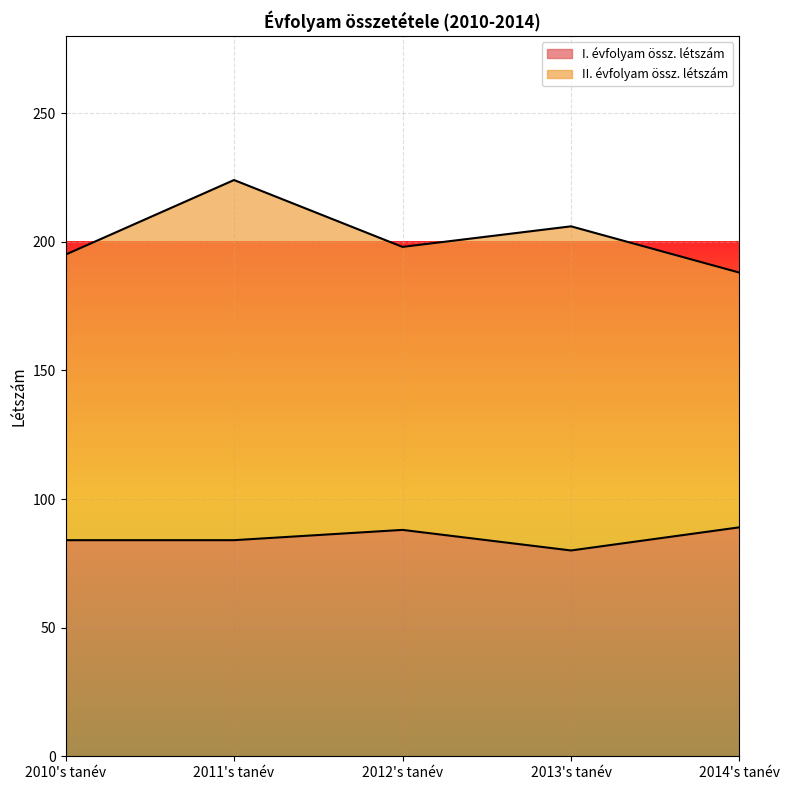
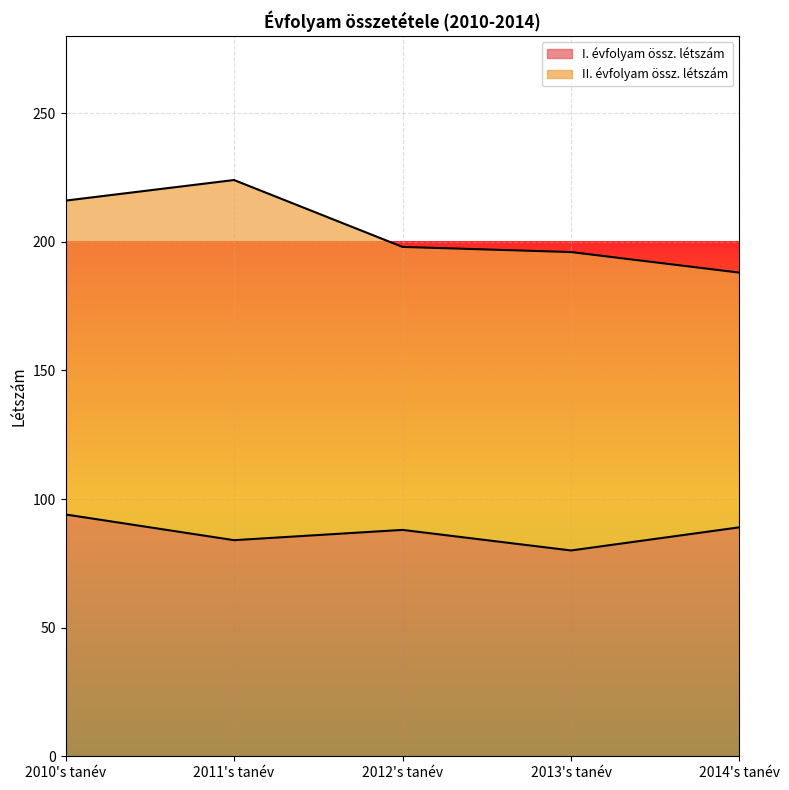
  {
    "I. évfolyam össz. létszám": {
-     "2010's tanév": 84,
+     "2010's tanév": 94,
      "2011's tanév": 84,
      "2012's tanév": 88,
      "2013's tanév": 80,
      "2014's tanév": 89
    },
    "II. évfolyam össz. létszám": {
-     "2010's tanév": 111,
+     "2010's tanév": 122,
      "2011's tanév": 140,
      "2012's tanév": 110,
-     "2013's tanév": 126,
+     "2013's tanév": 116,
      "2014's tanév": 99
    }
  }
